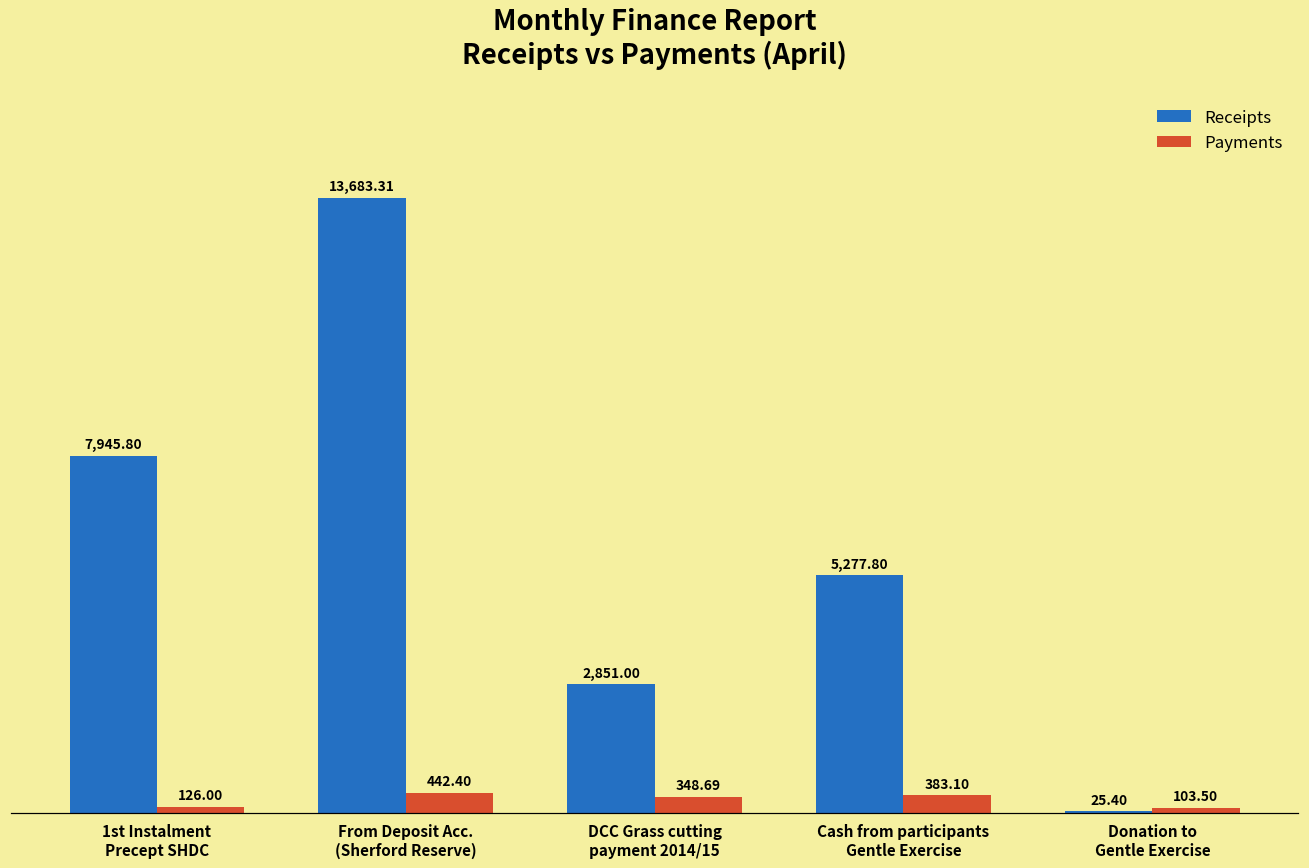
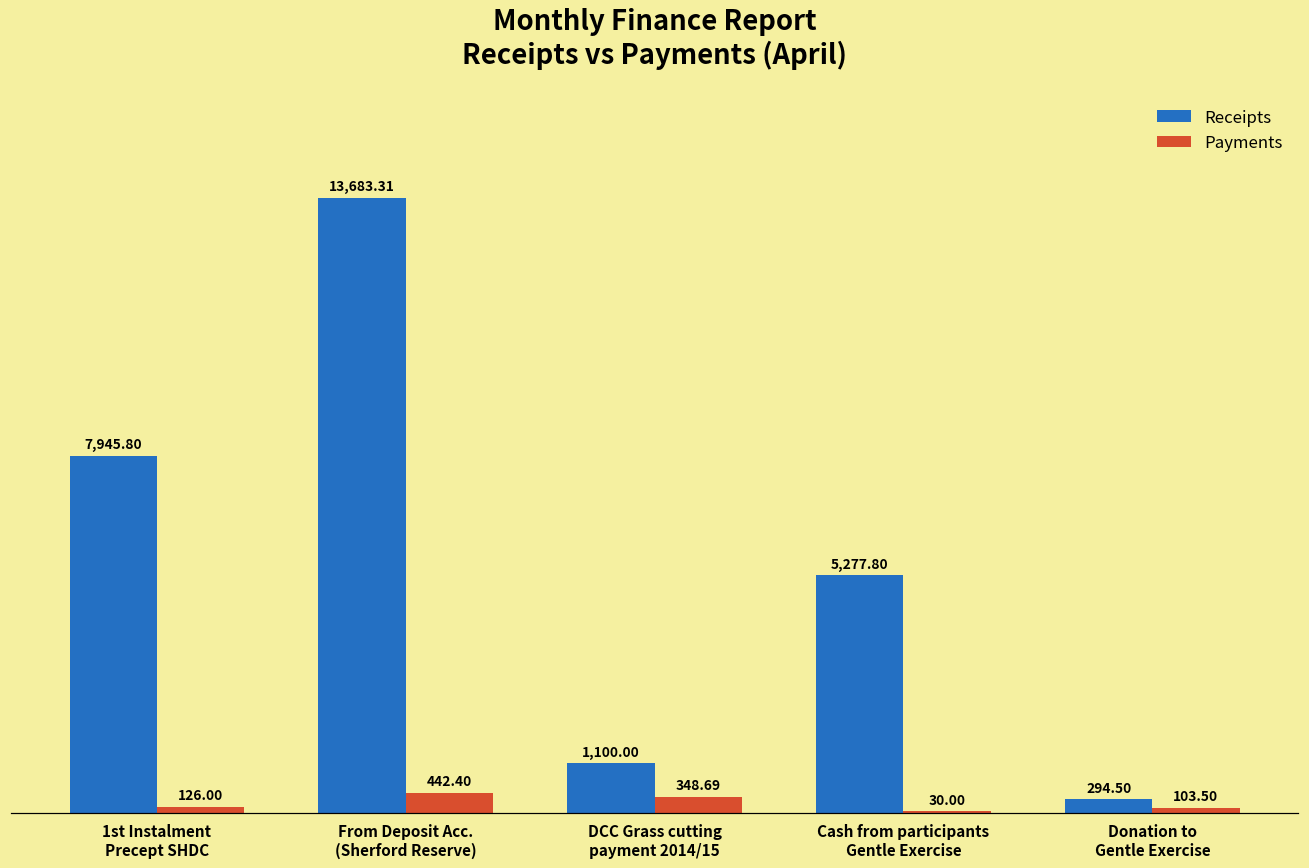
  {
    "Receipts": {
      "1st Instalment Precept SHDC": "7,945.80",
      "From Deposit Acc. (Sherford Reserve)": "13,683.31",
-     "DCC Grass cutting payment 2014/15": "2,851.00",
+     "DCC Grass cutting payment 2014/15": "1,100.00",
      "Cash from participants Gentle Exercise": "5,277.80",
-     "Donation to Gentle Exercise": "25.40"
+     "Donation to Gentle Exercise": "294.50"
    },
    "Payments": {
      "1st Instalment Precept SHDC": "126.00",
      "From Deposit Acc. (Sherford Reserve)": "442.40",
      "DCC Grass cutting payment 2014/15": "348.69",
-     "Cash from participants Gentle Exercise": "383.10",
+     "Cash from participants Gentle Exercise": "30.00",
      "Donation to Gentle Exercise": "103.50"
    }
  }
